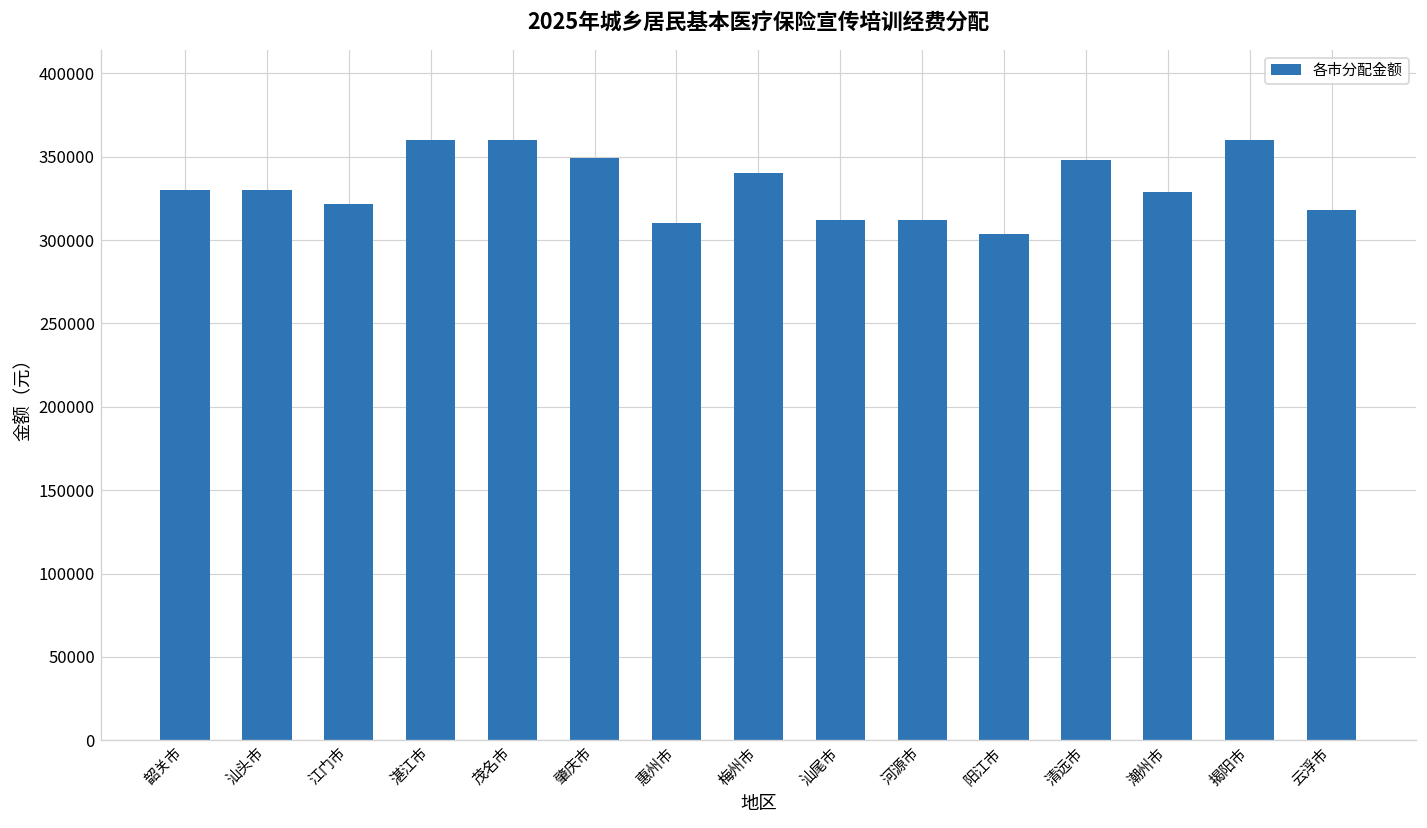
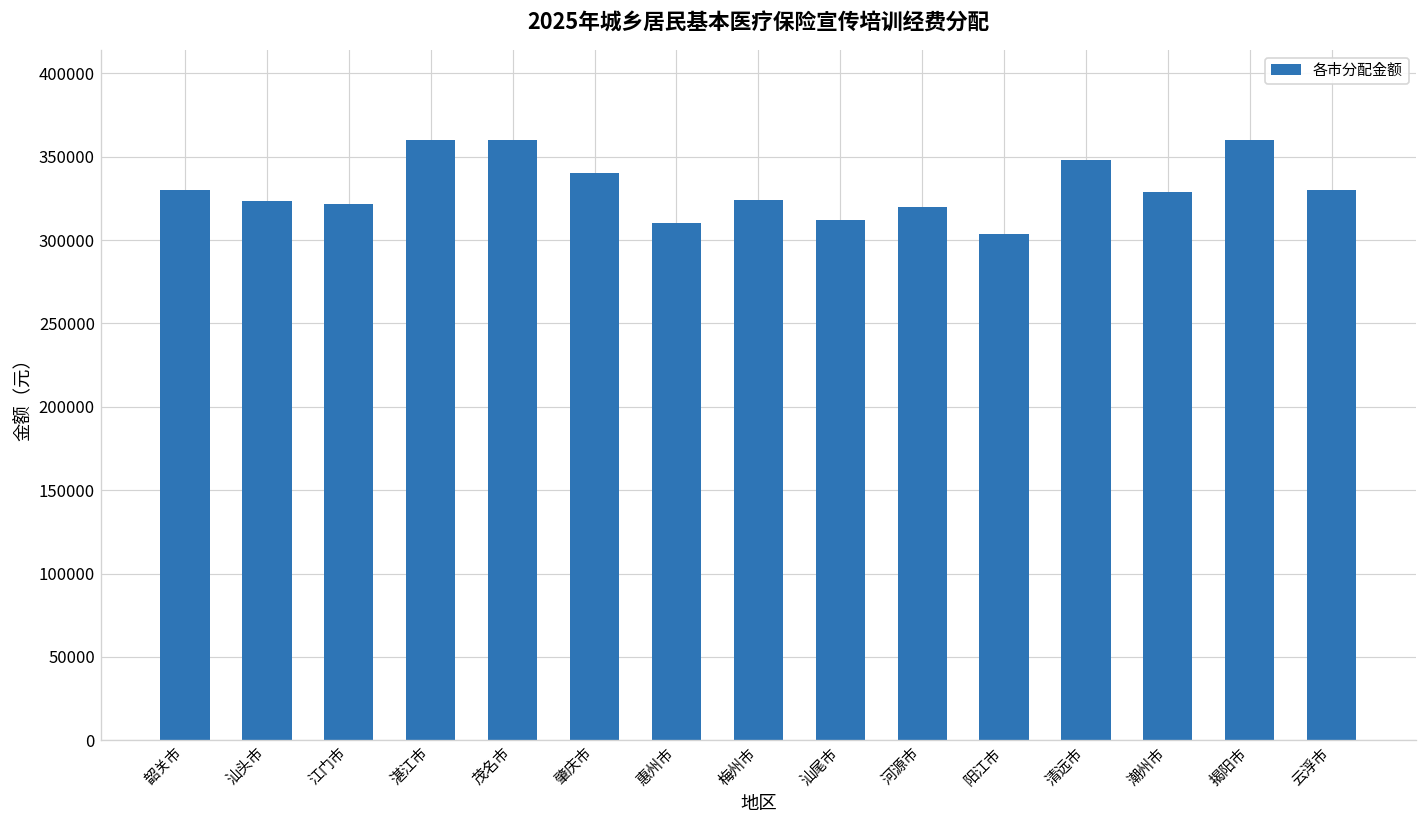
  {
    "韶关市": 330000,
-   "汕头市": 330000,
+   "汕头市": 324000,
    "江门市": 321000,
    "湛江市": 360000,
    "茂名市": 360000,
-   "肇庆市": 349000,
+   "肇庆市": 340000,
    "惠州市": 310000,
-   "梅州市": 340000,
+   "梅州市": 324000,
    "汕尾市": 312000,
-   "河源市": 312000,
+   "河源市": 320000,
    "阳江市": 304000,
    "清远市": 348000,
    "潮州市": 329000,
    "揭阳市": 360000,
-   "云浮市": 318000
+   "云浮市": 330000
  }
